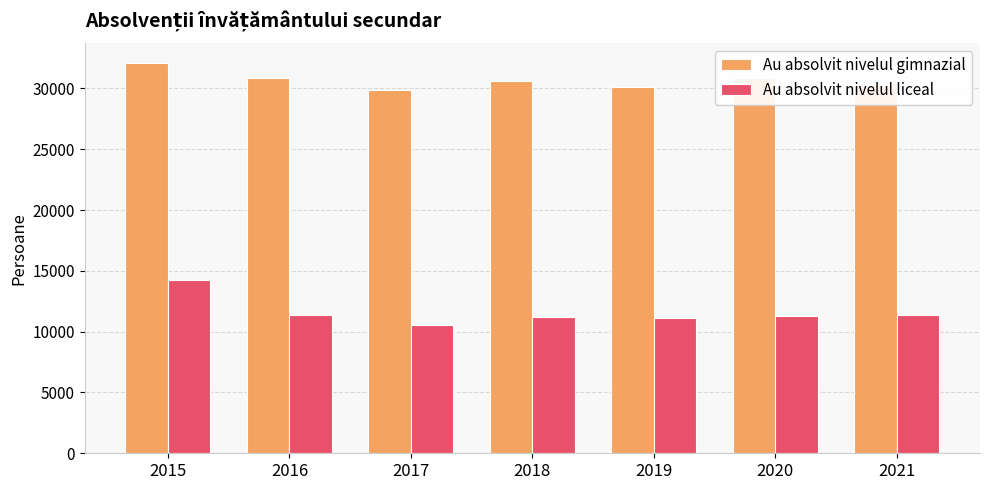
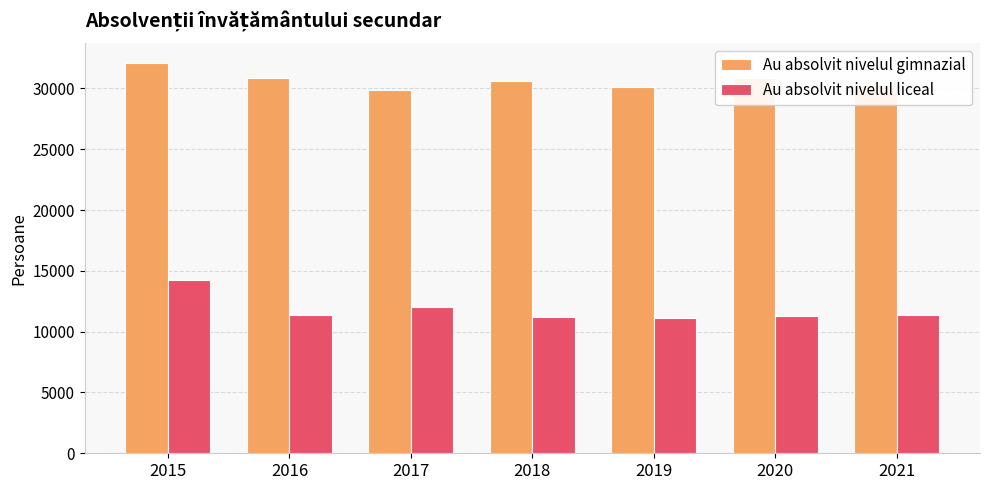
  {
    "Au absolvit nivelul gimnazial": {
      "2015": 32100,
      "2016": 30800,
      "2017": 29900,
      "2018": 30600,
      "2019": 30100
    },
    "Au absolvit nivelul liceal": {
      "2015": 14200,
      "2016": 11300,
-     "2017": 10500,
+     "2017": 12100,
      "2018": 11200,
      "2019": 11100,
      "2020": 11200,
      "2021": 11300
    }
  }
